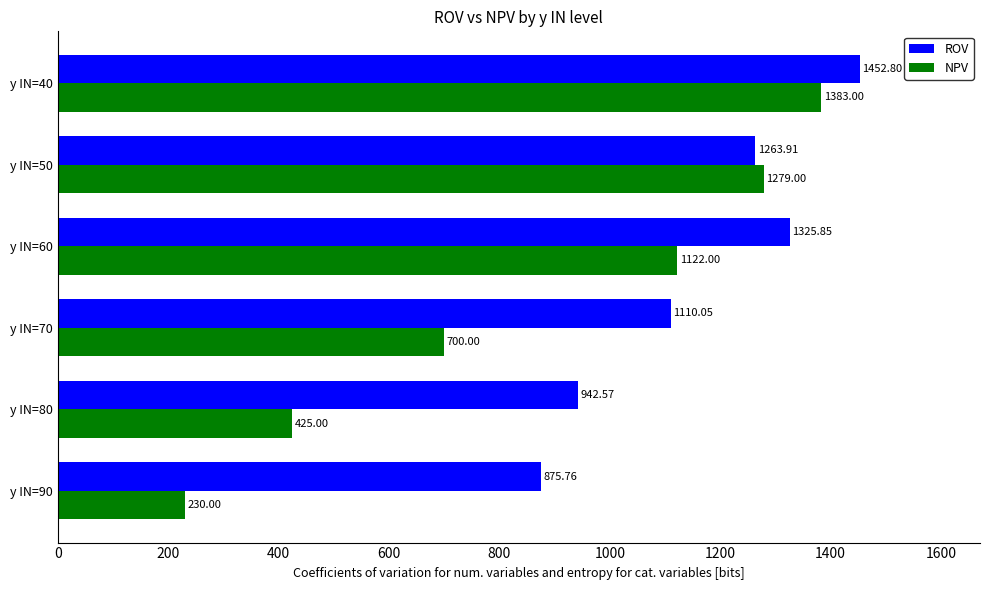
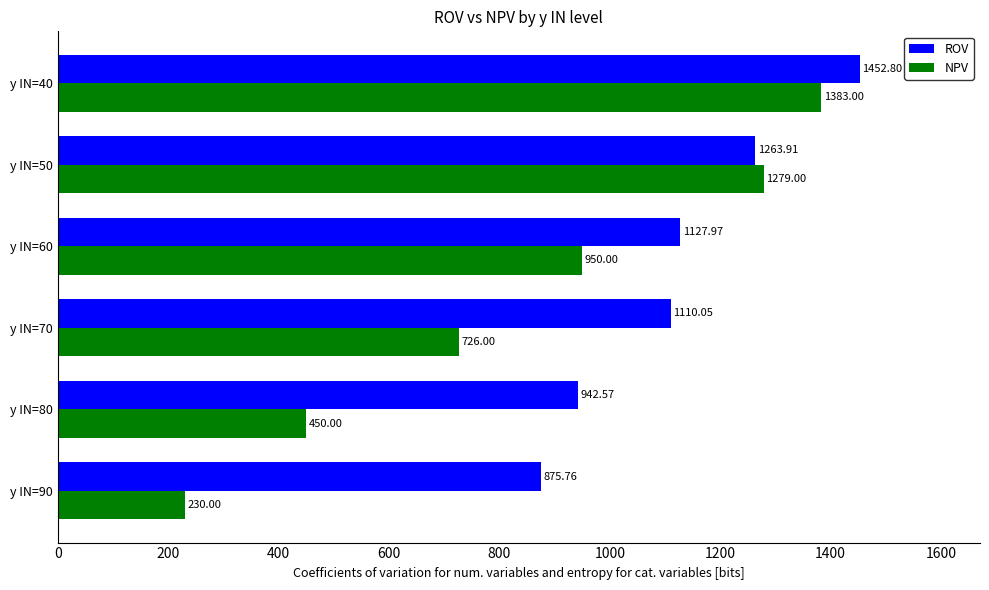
  {
    "ROV": {
      "y IN=40": 1452.80,
      "y IN=50": 1263.91,
-     "y IN=60": 1325.85,
+     "y IN=60": 1127.97,
      "y IN=70": 1110.05,
      "y IN=80": 942.57,
      "y IN=90": 875.76
    },
    "NPV": {
      "y IN=40": 1383.00,
      "y IN=50": 1279.00,
-     "y IN=60": 1122.00,
-     "y IN=70": 700.00,
-     "y IN=80": 425.00,
+     "y IN=60": 950.00,
+     "y IN=70": 726.00,
+     "y IN=80": 450.00,
      "y IN=90": 230.00
    }
  }
